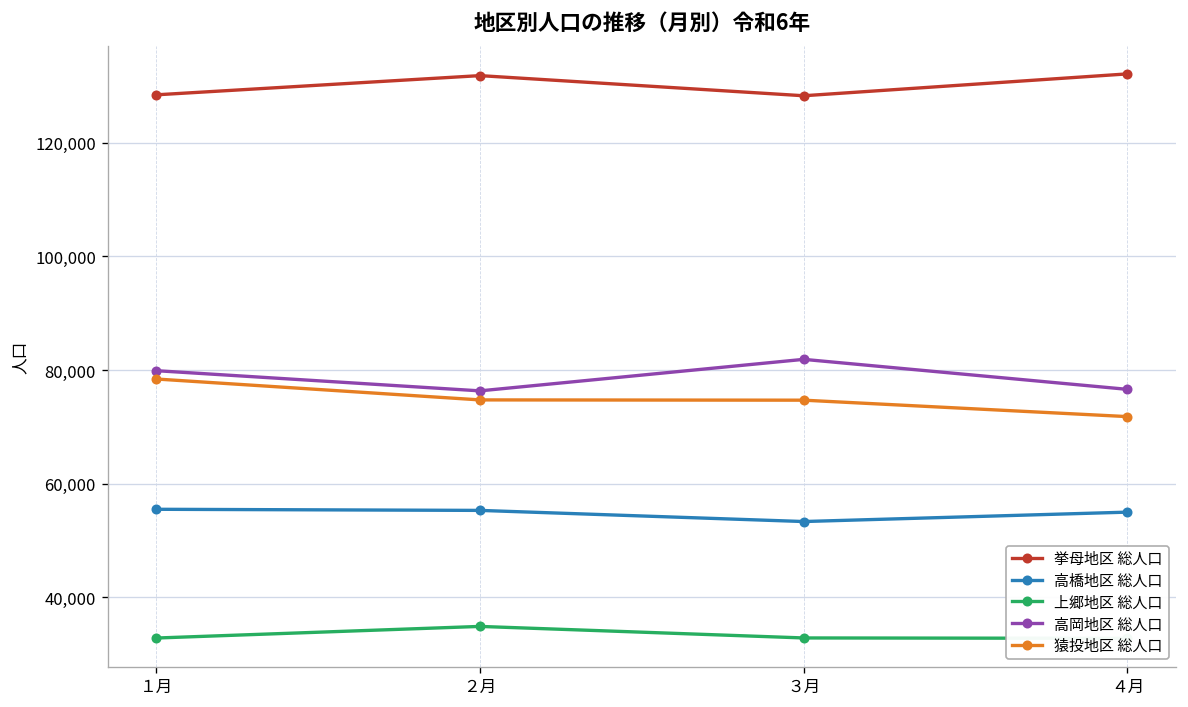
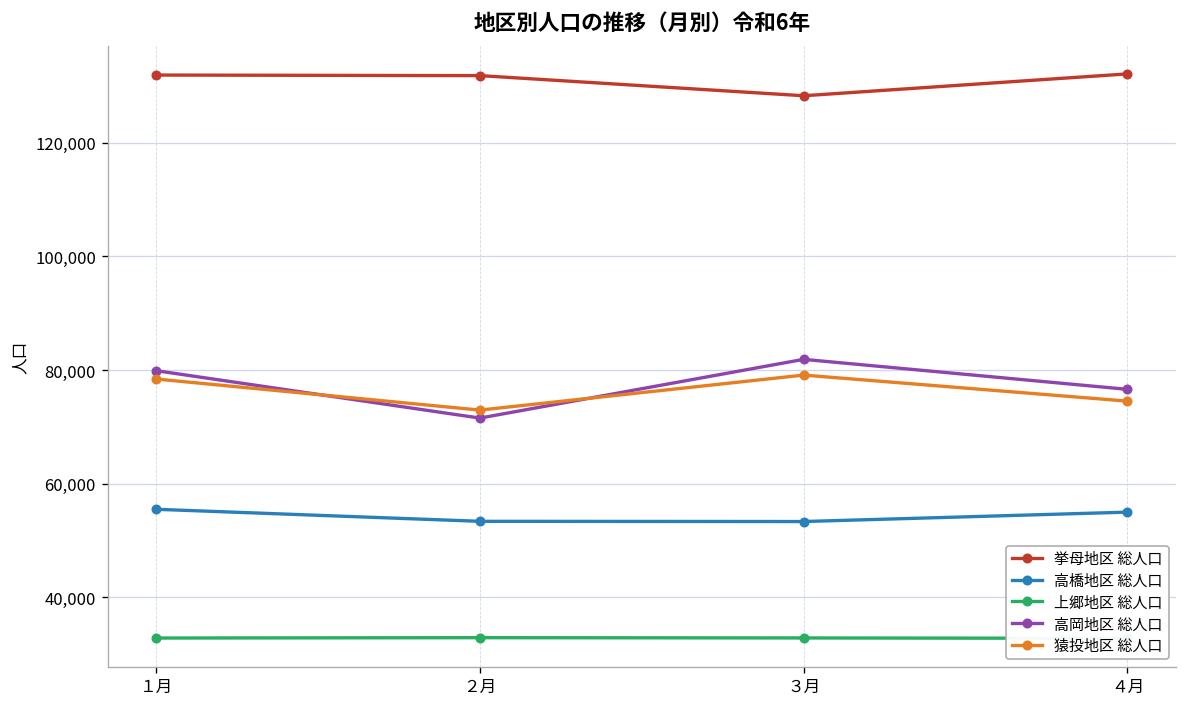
  {
    "挙母地区 総人口": {
-     "１月": "128,000",
+     "１月": "132,000",
      "２月": "132,000",
      "３月": "128,000",
      "４月": "132,000"
    },
    "高橋地区 総人口": {
      "１月": "56,000",
-     "２月": "55,000",
+     "２月": "53,000",
      "３月": "53,000",
      "４月": "55,000"
    },
    "上郷地区 総人口": {
      "１月": "33,000",
-     "２月": "35,000",
+     "２月": "33,000",
      "３月": "33,000"
    },
    "高岡地区 総人口": {
      "１月": "80,000",
-     "２月": "76,000",
+     "２月": "72,000",
      "３月": "82,000",
      "４月": "77,000"
    },
    "猿投地区 総人口": {
      "１月": "78,000",
-     "２月": "75,000",
-     "３月": "75,000",
-     "４月": "72,000"
+     "２月": "73,000",
+     "３月": "79,000",
+     "４月": "75,000"
    }
  }
